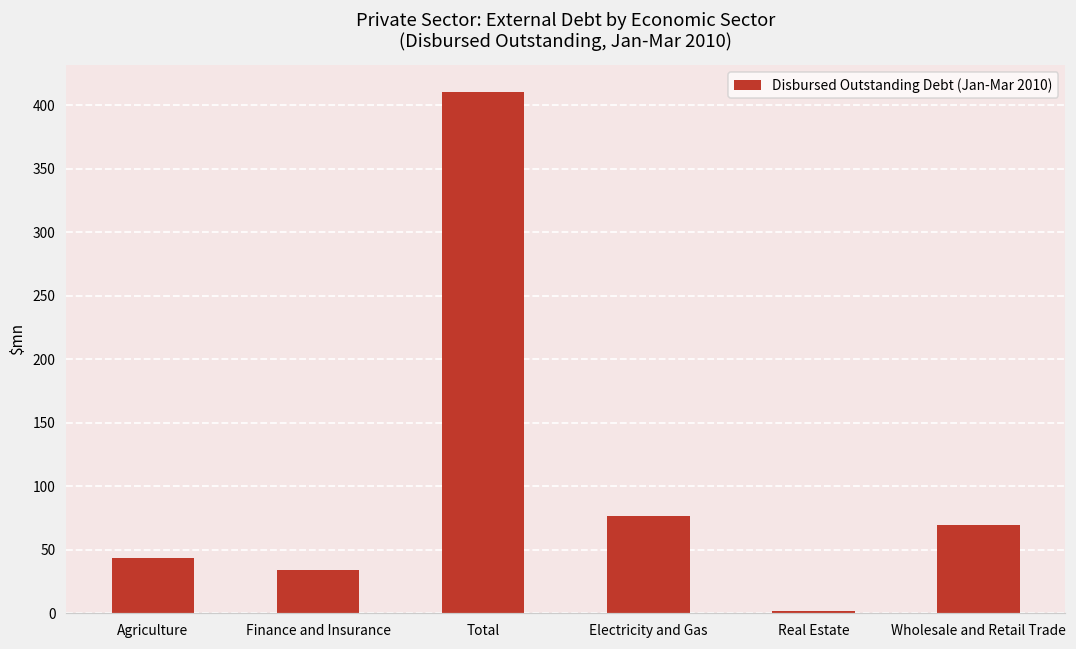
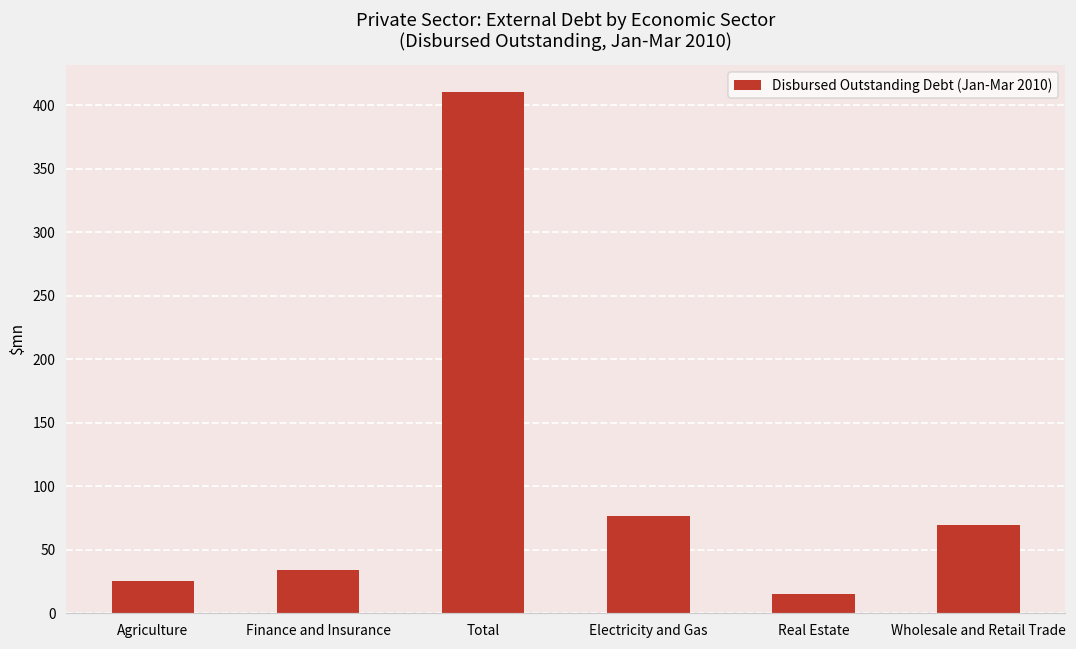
  {
-   "Agriculture": 44,
+   "Agriculture": 25,
    "Finance and Insurance": 34,
    "Total": 411,
    "Electricity and Gas": 76,
-   "Real Estate": 2,
+   "Real Estate": 15,
    "Wholesale and Retail Trade": 69
  }
